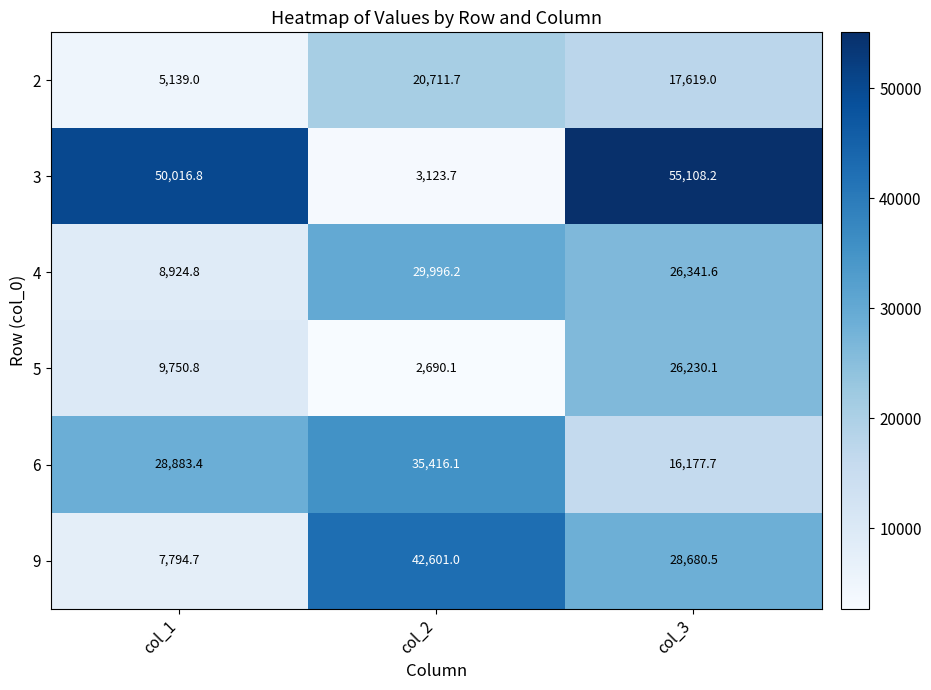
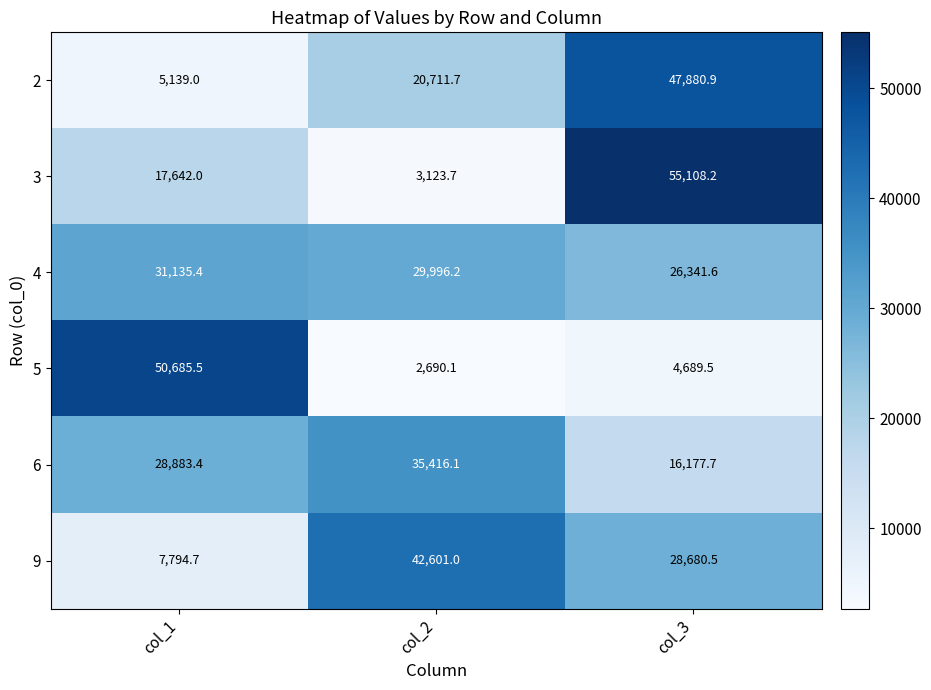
  {
    "2": {
      "col_1": "5,139.0",
      "col_2": "20,711.7",
-     "col_3": "17,619.0"
+     "col_3": "47,880.9"
    },
    "3": {
-     "col_1": "50,016.8",
+     "col_1": "17,642.0",
      "col_2": "3,123.7",
      "col_3": "55,108.2"
    },
    "4": {
-     "col_1": "8,924.8",
+     "col_1": "31,135.4",
      "col_2": "29,996.2",
      "col_3": "26,341.6"
    },
    "5": {
-     "col_1": "9,750.8",
+     "col_1": "50,685.5",
      "col_2": "2,690.1",
-     "col_3": "26,230.1"
+     "col_3": "4,689.5"
    },
    "6": {
      "col_1": "28,883.4",
      "col_2": "35,416.1",
      "col_3": "16,177.7"
    },
    "9": {
      "col_1": "7,794.7",
      "col_2": "42,601.0",
      "col_3": "28,680.5"
    }
  }
